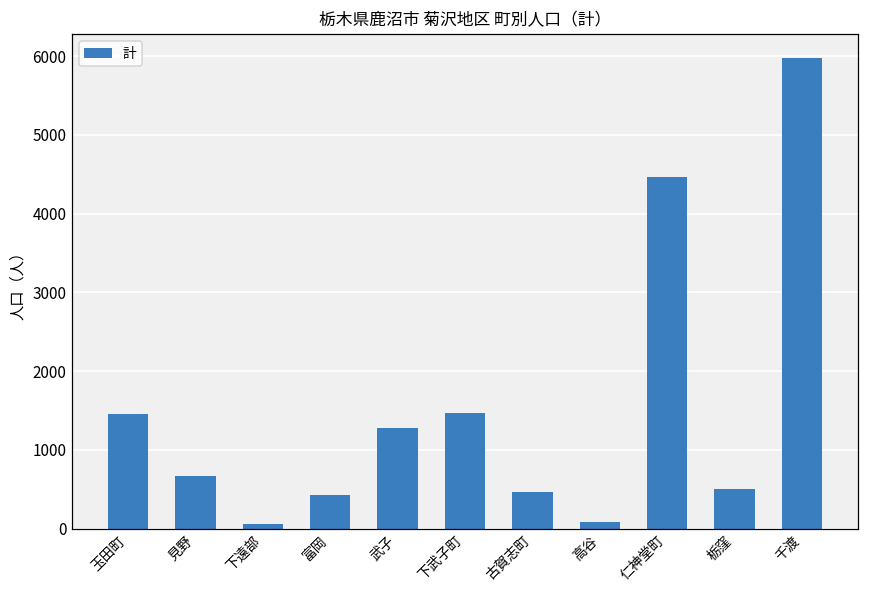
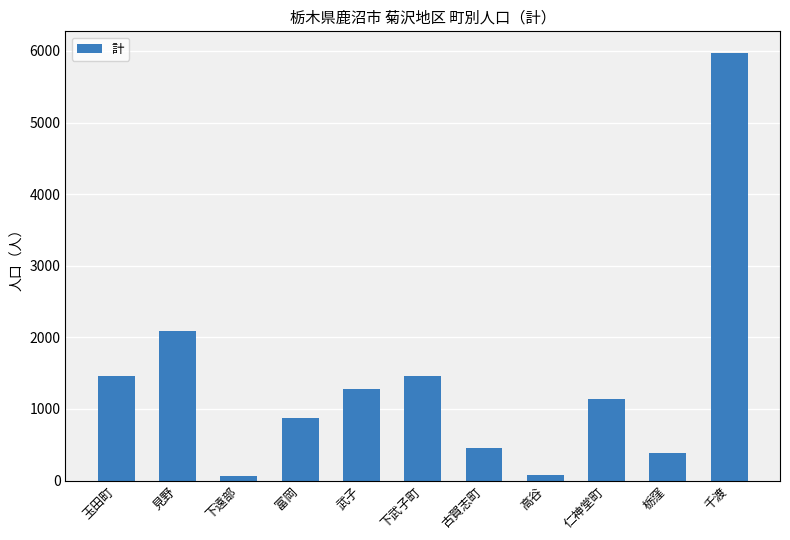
  {
    "玉田町": 1500,
-   "見野": 700,
+   "見野": 2100,
    "下遠部": 100,
-   "富岡": 400,
+   "富岡": 900,
    "武子": 1300,
    "下武子町": 1500,
    "古賀志町": 500,
    "高谷": 100,
-   "仁神堂町": 4500,
-   "栃窪": 500,
+   "仁神堂町": 1100,
+   "栃窪": 400,
    "千渡": 6000
  }
